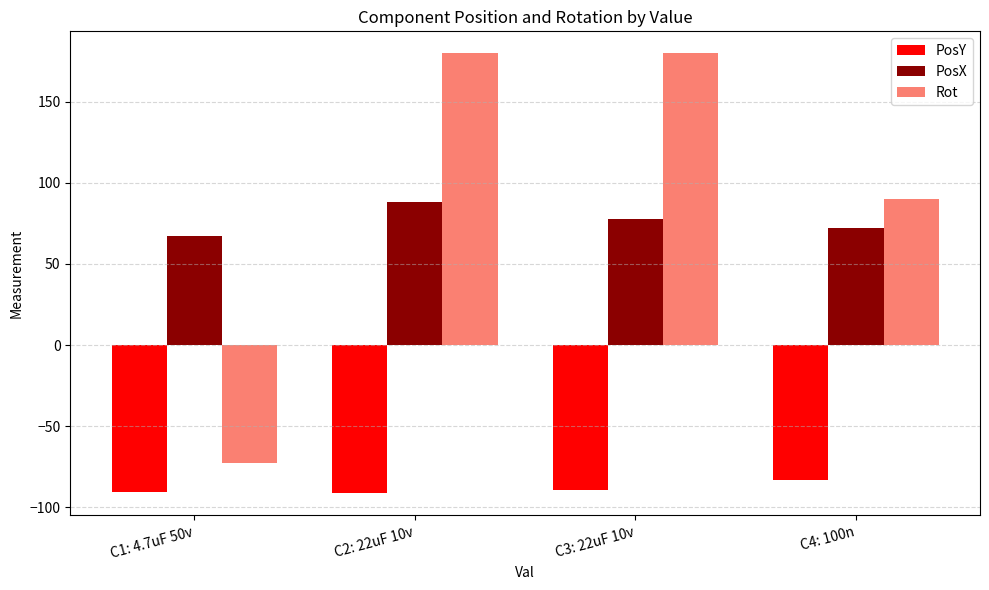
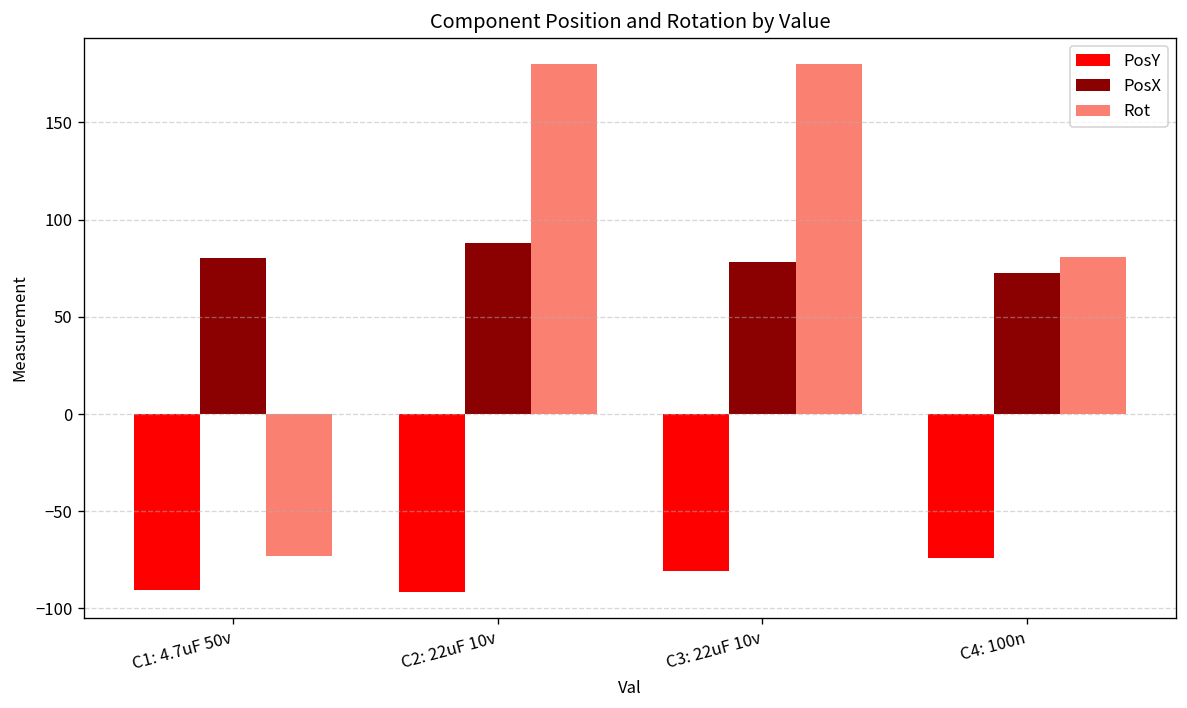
  {
    "PosY": {
      "C1: 4.7uF 50v": -91,
      "C2: 22uF 10v": -92,
-     "C3: 22uF 10v": -90,
-     "C4: 100n": -83
+     "C3: 22uF 10v": -81,
+     "C4: 100n": -74
    },
    "PosX": {
-     "C1: 4.7uF 50v": 67,
+     "C1: 4.7uF 50v": 80,
      "C2: 22uF 10v": 88,
      "C3: 22uF 10v": 78,
      "C4: 100n": 72
    },
    "Rot": {
      "C1: 4.7uF 50v": -73,
      "C2: 22uF 10v": 180,
      "C3: 22uF 10v": 180,
-     "C4: 100n": 90
+     "C4: 100n": 81
    }
  }
